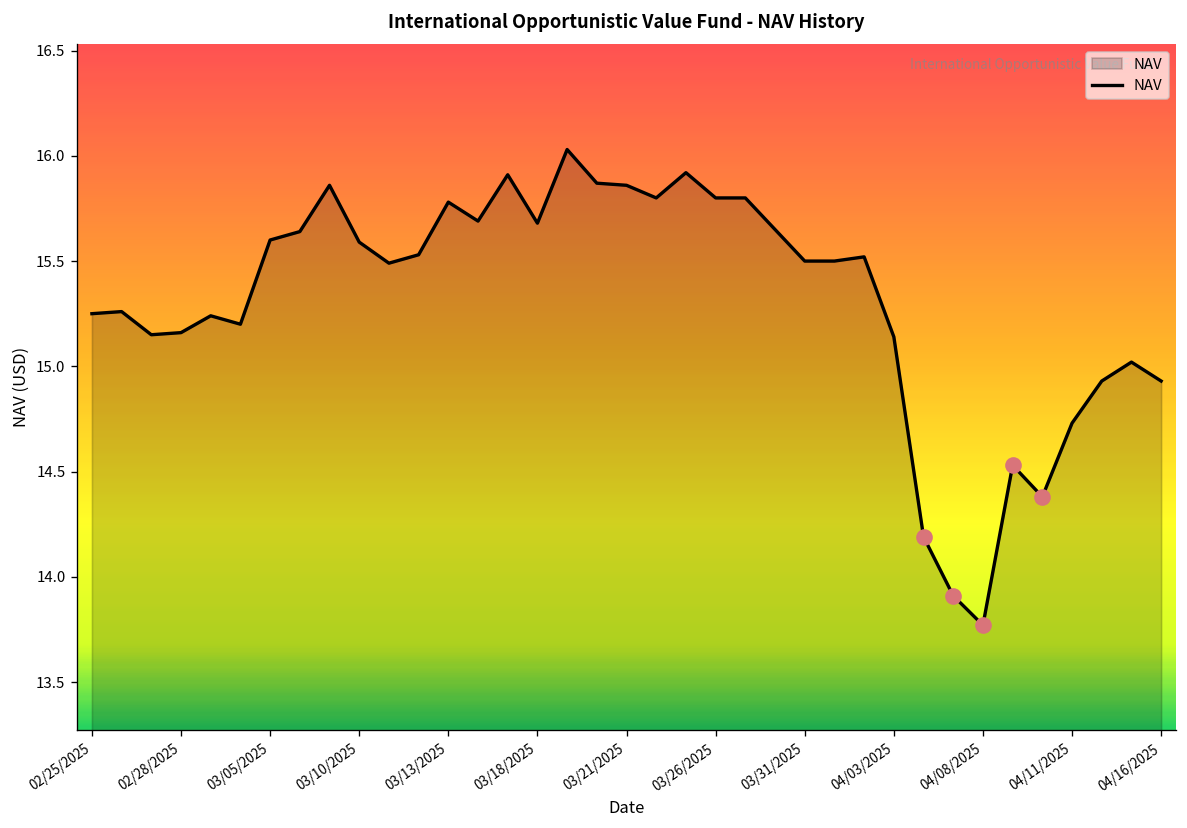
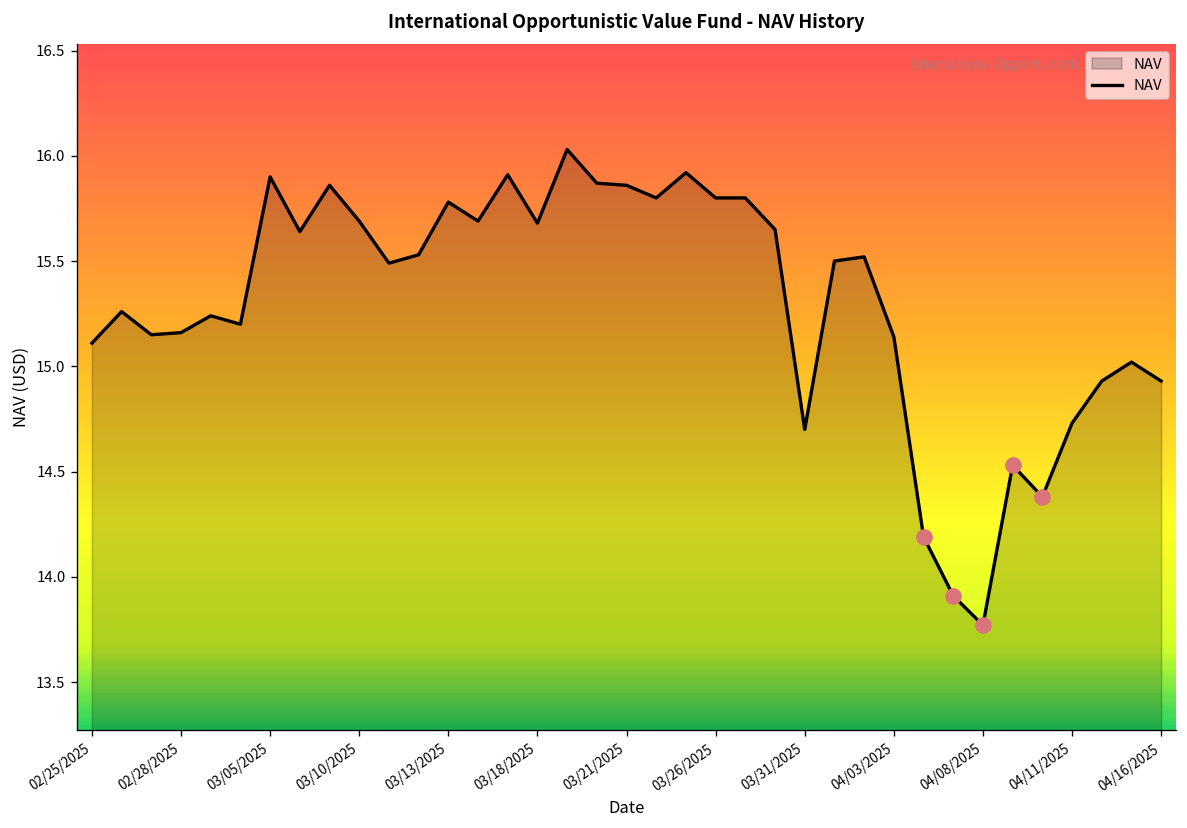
  {
    "NAV": {
-     "02/25/2025": 15.25,
+     "02/25/2025": 15.11,
      "02/28/2025": 15.16,
-     "03/05/2025": 15.6,
-     "03/10/2025": 15.59,
+     "03/05/2025": 15.9,
+     "03/10/2025": 15.69,
      "03/13/2025": 15.78,
      "03/18/2025": 15.68,
      "03/21/2025": 15.86,
      "03/26/2025": 15.80,
-     "03/31/2025": 15.5,
+     "03/31/2025": 14.7,
      "04/03/2025": 15.14,
      "04/11/2025": 14.73,
      "04/16/2025": 14.93
    }
  }
